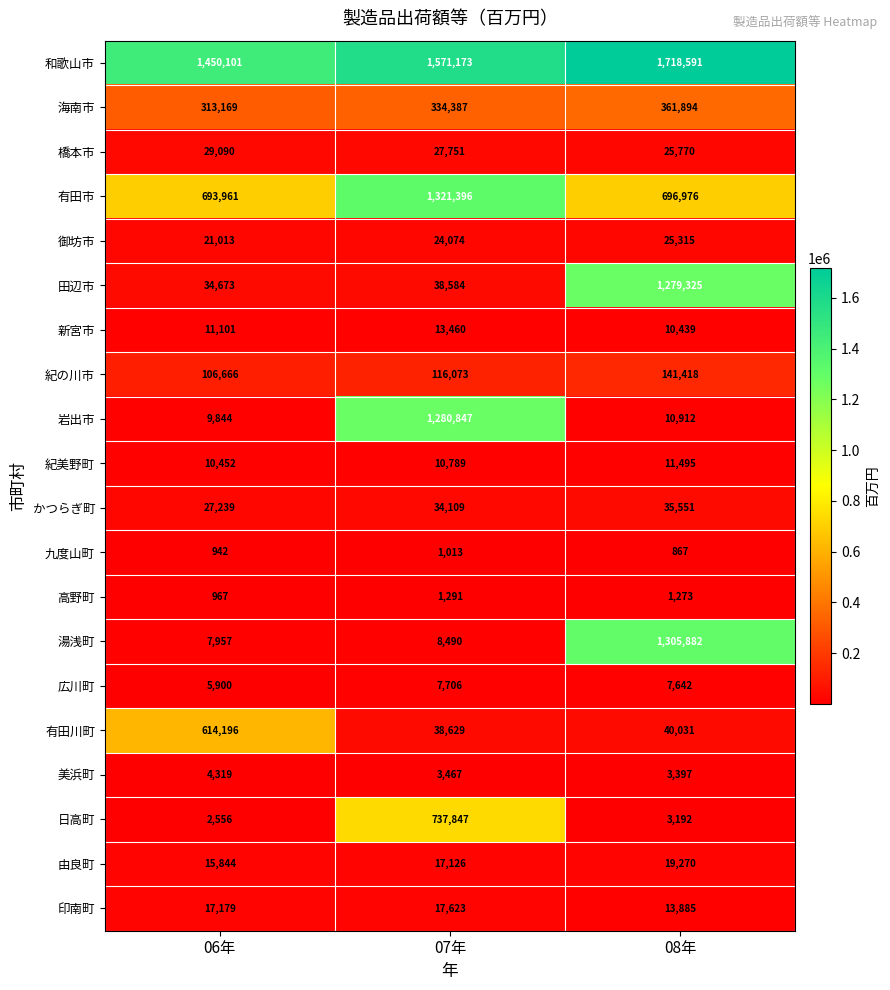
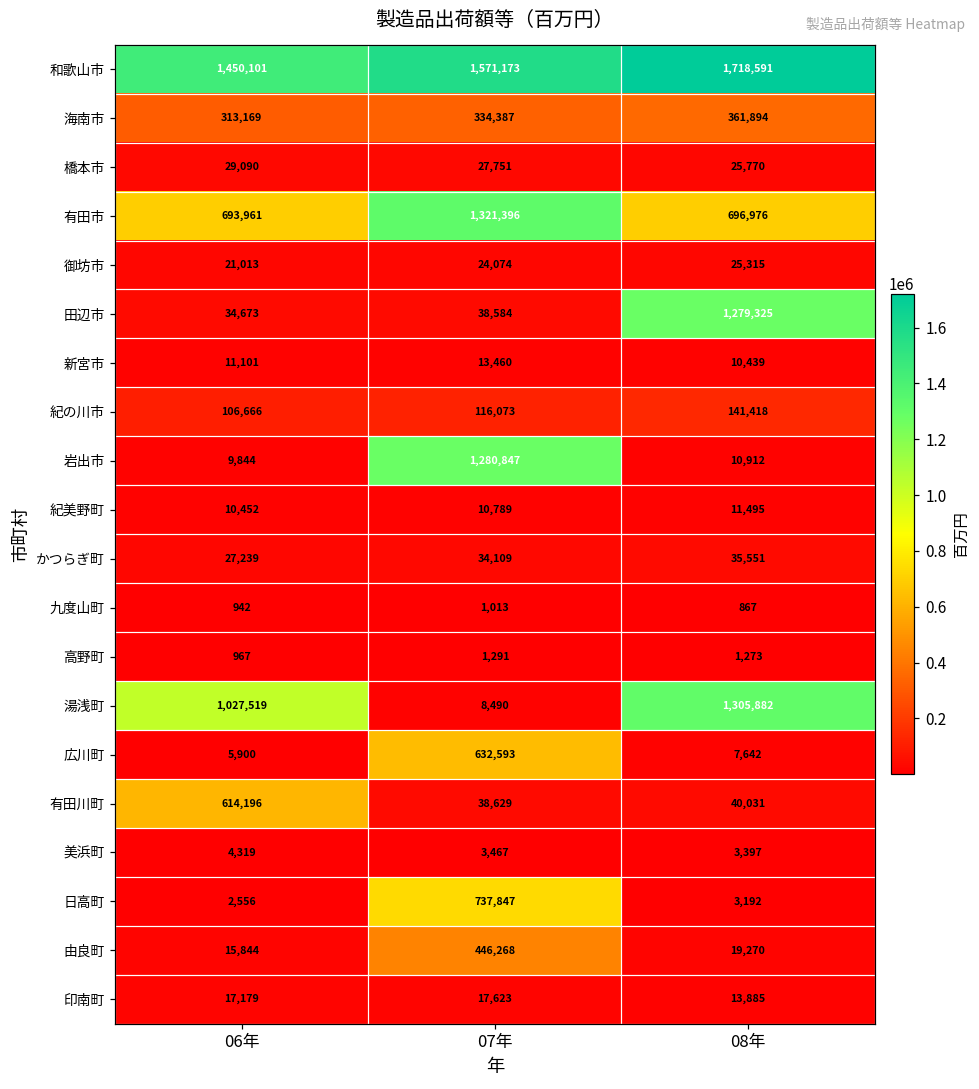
  {
    "和歌山市": {
      "06年": "1,450,101",
      "07年": "1,571,173",
      "08年": "1,718,591"
    },
    "海南市": {
      "06年": "313,169",
      "07年": "334,387",
      "08年": "361,894"
    },
    "橋本市": {
      "06年": "29,090",
      "07年": "27,751",
      "08年": "25,770"
    },
    "有田市": {
      "06年": "693,961",
      "07年": "1,321,396",
      "08年": "696,976"
    },
    "御坊市": {
      "06年": "21,013",
      "07年": "24,074",
      "08年": "25,315"
    },
    "田辺市": {
      "06年": "34,673",
      "07年": "38,584",
      "08年": "1,279,325"
    },
    "新宮市": {
      "06年": "11,101",
      "07年": "13,460",
      "08年": "10,439"
    },
    "紀の川市": {
      "06年": "106,666",
      "07年": "116,073",
      "08年": "141,418"
    },
    "岩出市": {
      "06年": "9,844",
      "07年": "1,280,847",
      "08年": "10,912"
    },
    "紀美野町": {
      "06年": "10,452",
      "07年": "10,789",
      "08年": "11,495"
    },
    "かつらぎ町": {
      "06年": "27,239",
      "07年": "34,109",
      "08年": "35,551"
    },
    "九度山町": {
      "06年": "942",
      "07年": "1,013",
      "08年": "867"
    },
    "高野町": {
      "06年": "967",
      "07年": "1,291",
      "08年": "1,273"
    },
    "湯浅町": {
-     "06年": "7,957",
+     "06年": "1,027,519",
      "07年": "8,490",
      "08年": "1,305,882"
    },
    "広川町": {
      "06年": "5,900",
-     "07年": "7,706",
+     "07年": "632,593",
      "08年": "7,642"
    },
    "有田川町": {
      "06年": "614,196",
      "07年": "38,629",
      "08年": "40,031"
    },
    "美浜町": {
      "06年": "4,319",
      "07年": "3,467",
      "08年": "3,397"
    },
    "日高町": {
      "06年": "2,556",
      "07年": "737,847",
      "08年": "3,192"
    },
    "由良町": {
      "06年": "15,844",
-     "07年": "17,126",
+     "07年": "446,268",
      "08年": "19,270"
    },
    "印南町": {
      "06年": "17,179",
      "07年": "17,623",
      "08年": "13,885"
    }
  }
